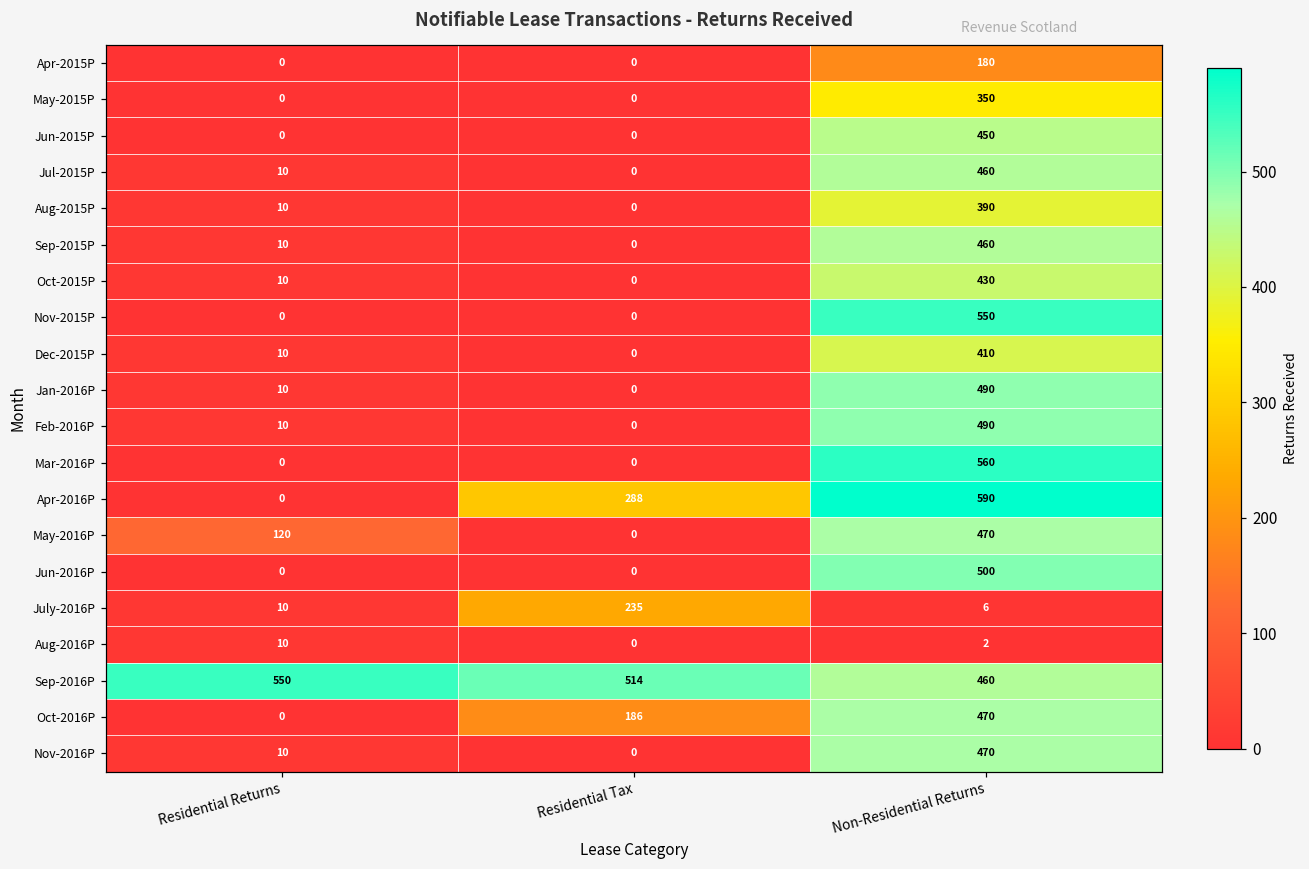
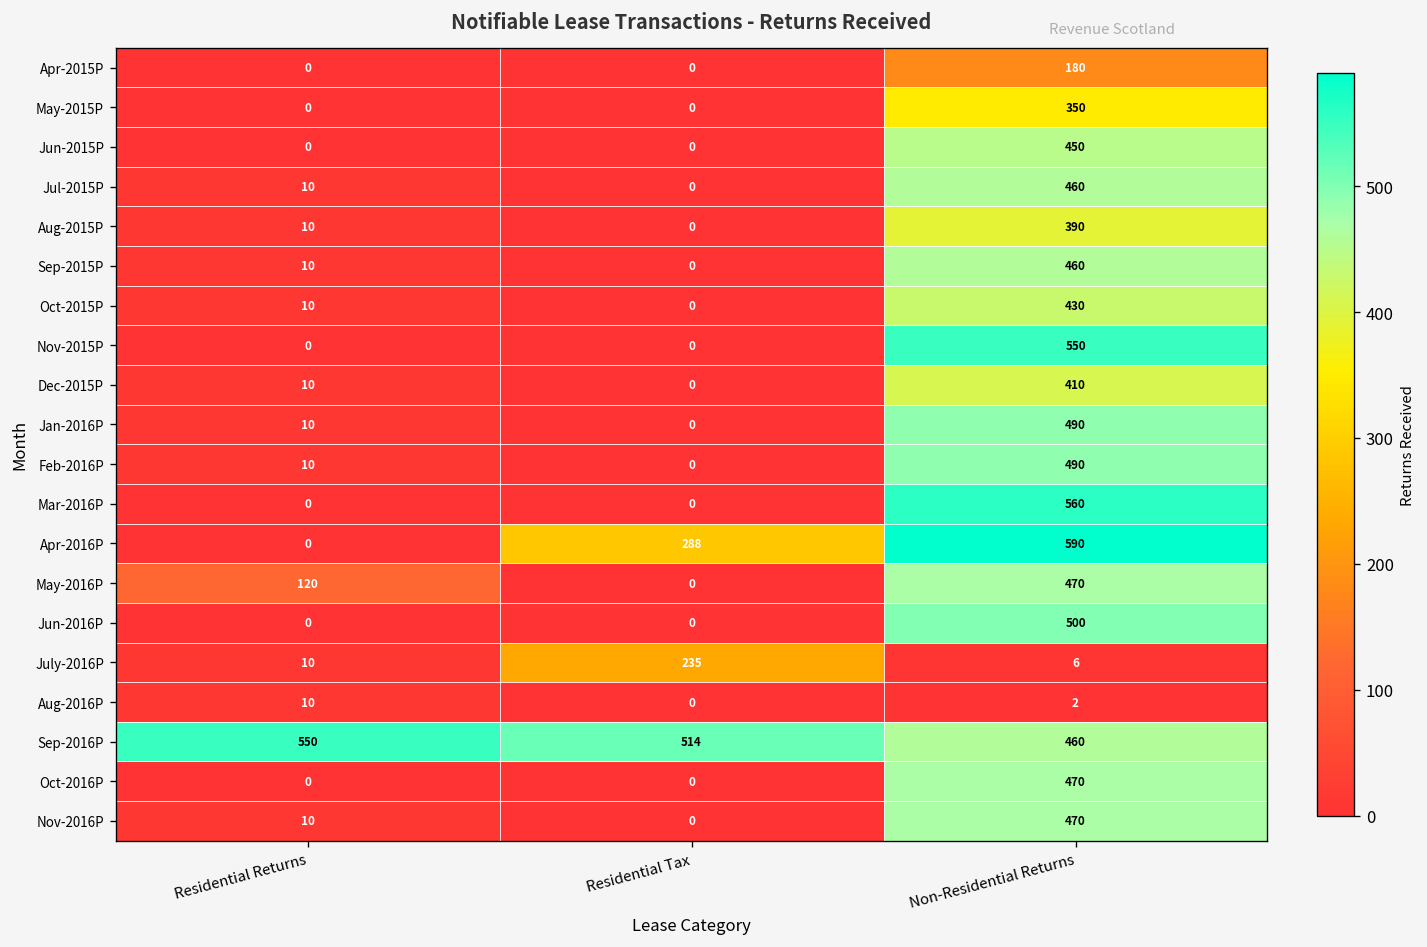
  {
    "Apr-2015P": {
      "Residential Returns": 0,
      "Residential Tax": 0,
      "Non-Residential Returns": 180
    },
    "May-2015P": {
      "Residential Returns": 0,
      "Residential Tax": 0,
      "Non-Residential Returns": 350
    },
    "Jun-2015P": {
      "Residential Returns": 0,
      "Residential Tax": 0,
      "Non-Residential Returns": 450
    },
    "Jul-2015P": {
      "Residential Returns": 10,
      "Residential Tax": 0,
      "Non-Residential Returns": 460
    },
    "Aug-2015P": {
      "Residential Returns": 10,
      "Residential Tax": 0,
      "Non-Residential Returns": 390
    },
    "Sep-2015P": {
      "Residential Returns": 10,
      "Residential Tax": 0,
      "Non-Residential Returns": 460
    },
    "Oct-2015P": {
      "Residential Returns": 10,
      "Residential Tax": 0,
      "Non-Residential Returns": 430
    },
    "Nov-2015P": {
      "Residential Returns": 0,
      "Residential Tax": 0,
      "Non-Residential Returns": 550
    },
    "Dec-2015P": {
      "Residential Returns": 10,
      "Residential Tax": 0,
      "Non-Residential Returns": 410
    },
    "Jan-2016P": {
      "Residential Returns": 10,
      "Residential Tax": 0,
      "Non-Residential Returns": 490
    },
    "Feb-2016P": {
      "Residential Returns": 10,
      "Residential Tax": 0,
      "Non-Residential Returns": 490
    },
    "Mar-2016P": {
      "Residential Returns": 0,
      "Residential Tax": 0,
      "Non-Residential Returns": 560
    },
    "Apr-2016P": {
      "Residential Returns": 0,
      "Residential Tax": 288,
      "Non-Residential Returns": 590
    },
    "May-2016P": {
      "Residential Returns": 120,
      "Residential Tax": 0,
      "Non-Residential Returns": 470
    },
    "Jun-2016P": {
      "Residential Returns": 0,
      "Residential Tax": 0,
      "Non-Residential Returns": 500
    },
    "July-2016P": {
      "Residential Returns": 10,
      "Residential Tax": 235,
      "Non-Residential Returns": 6
    },
    "Aug-2016P": {
      "Residential Returns": 10,
      "Residential Tax": 0,
      "Non-Residential Returns": 2
    },
    "Sep-2016P": {
      "Residential Returns": 550,
      "Residential Tax": 514,
      "Non-Residential Returns": 460
    },
    "Oct-2016P": {
      "Residential Returns": 0,
-     "Residential Tax": 186,
+     "Residential Tax": 0,
      "Non-Residential Returns": 470
    },
    "Nov-2016P": {
      "Residential Returns": 10,
      "Residential Tax": 0,
      "Non-Residential Returns": 470
    }
  }
